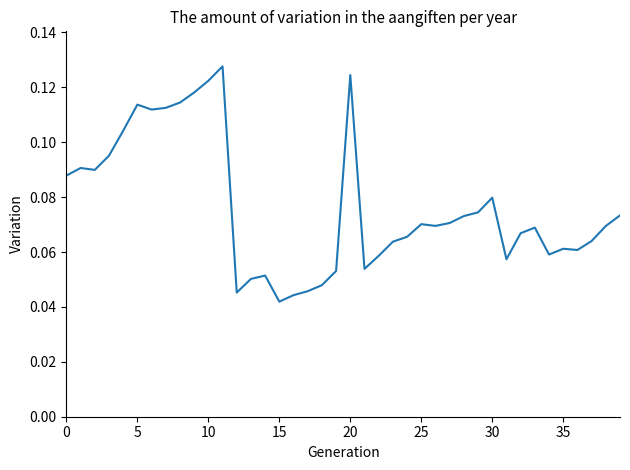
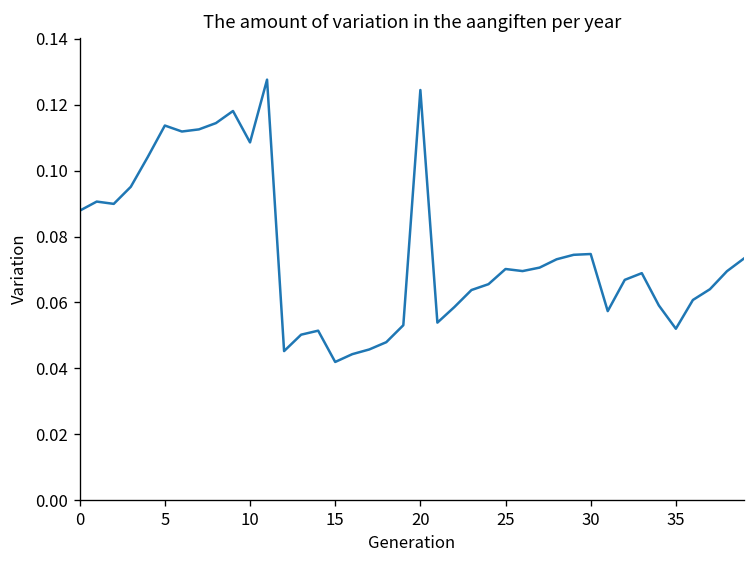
  {
    "0": 0.088,
    "5": 0.114,
-   "10": 0.122,
+   "10": 0.109,
    "15": 0.042,
    "20": 0.124,
    "25": 0.070,
-   "30": 0.080,
-   "35": 0.061
+   "30": 0.075,
+   "35": 0.052
  }
